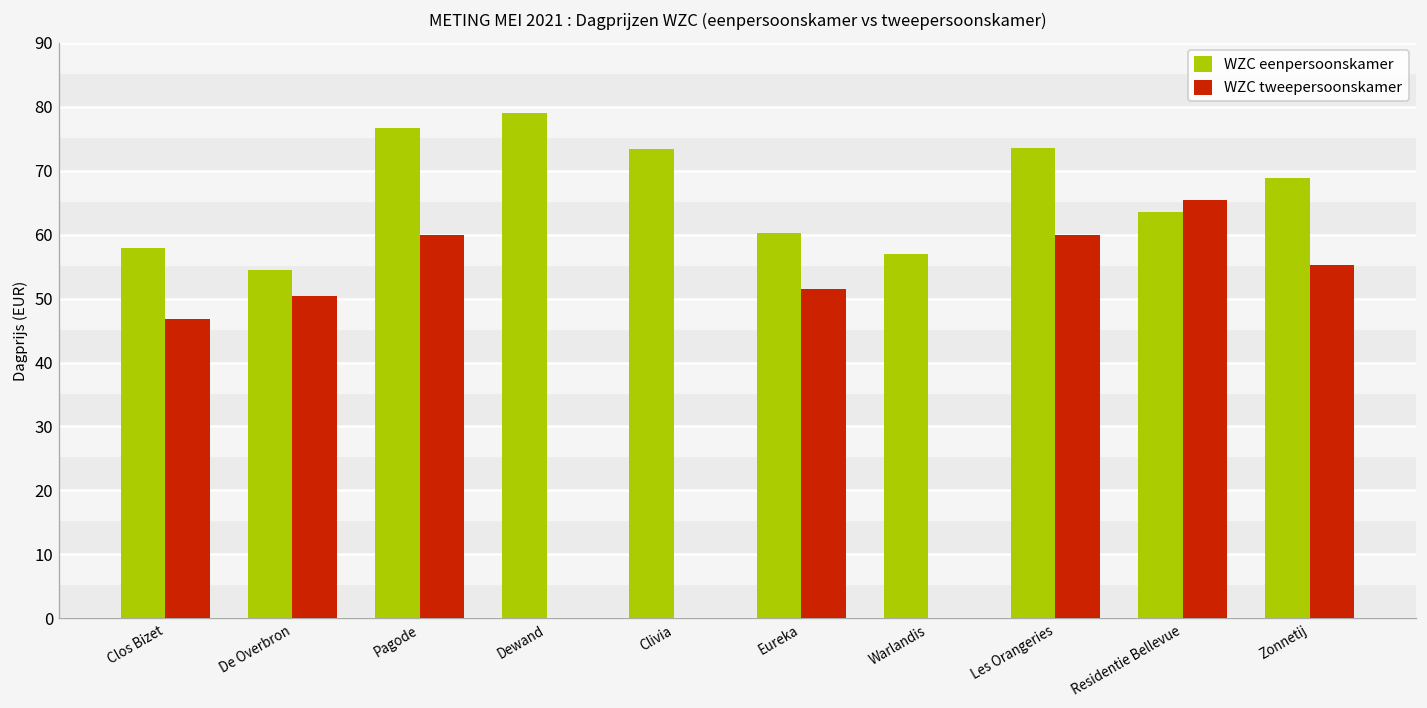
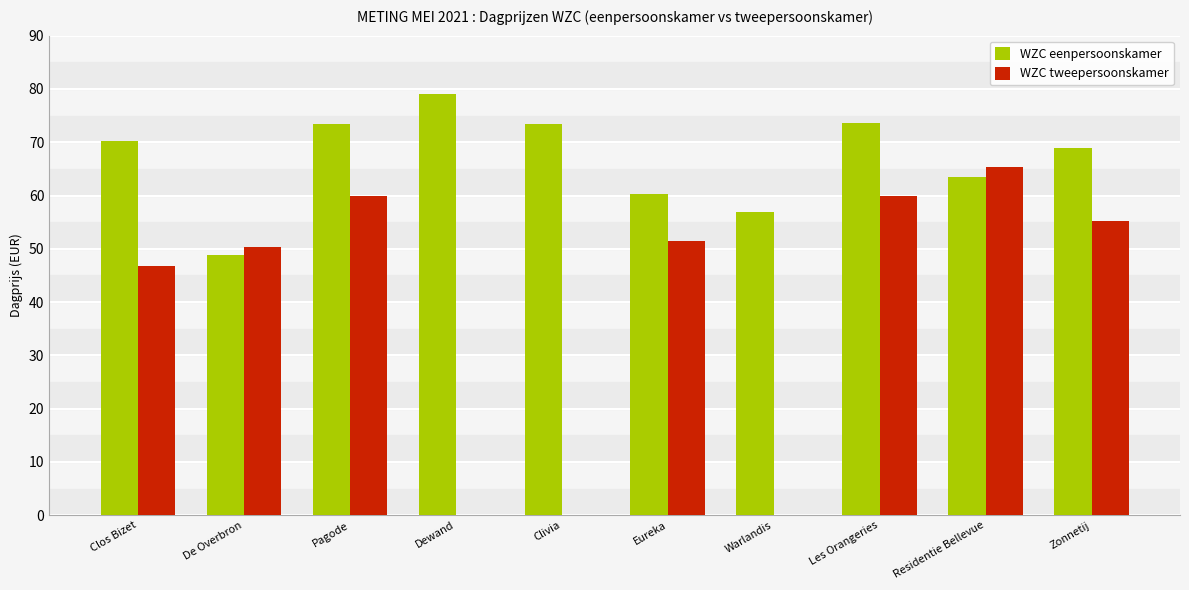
  {
    "WZC eenpersoonskamer": {
-     "Clos Bizet": 58,
-     "De Overbron": 54,
-     "Pagode": 77,
+     "Clos Bizet": 70,
+     "De Overbron": 49,
+     "Pagode": 74,
      "Dewand": 79,
      "Clivia": 73,
      "Eureka": 60,
      "Warlandis": 57,
      "Les Orangeries": 74,
      "Residentie Bellevue": 63,
      "Zonnetij": 69
    }
  }
